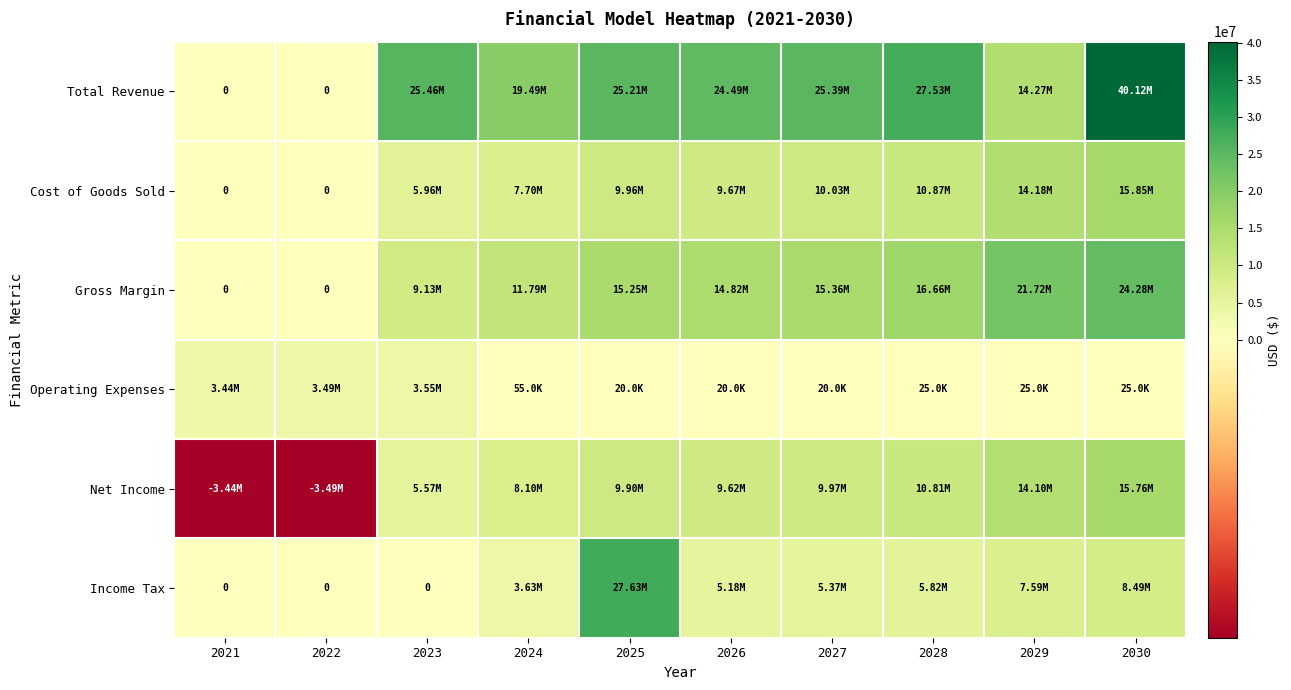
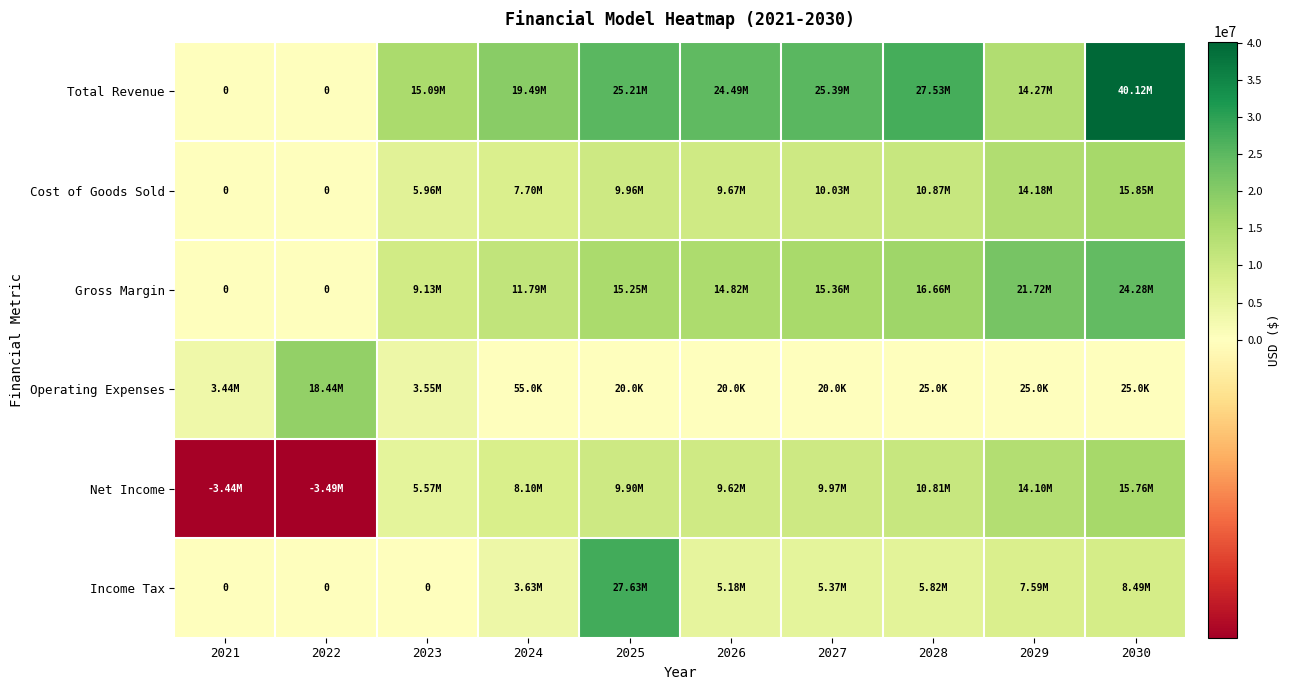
  {
    "Total Revenue": {
      "2021": "0",
      "2022": "0",
-     "2023": "25.46M",
+     "2023": "15.09M",
      "2024": "19.49M",
      "2025": "25.21M",
      "2026": "24.49M",
      "2027": "25.39M",
      "2028": "27.53M",
      "2029": "14.27M",
      "2030": "40.12M"
    },
    "Cost of Goods Sold": {
      "2021": "0",
      "2022": "0",
      "2023": "5.96M",
      "2024": "7.70M",
      "2025": "9.96M",
      "2026": "9.67M",
      "2027": "10.03M",
      "2028": "10.87M",
      "2029": "14.18M",
      "2030": "15.85M"
    },
    "Gross Margin": {
      "2021": "0",
      "2022": "0",
      "2023": "9.13M",
      "2024": "11.79M",
      "2025": "15.25M",
      "2026": "14.82M",
      "2027": "15.36M",
      "2028": "16.66M",
      "2029": "21.72M",
      "2030": "24.28M"
    },
    "Operating Expenses": {
      "2021": "3.44M",
-     "2022": "3.49M",
+     "2022": "18.44M",
      "2023": "3.55M",
      "2024": "55.0K",
      "2025": "20.0K",
      "2026": "20.0K",
      "2027": "20.0K",
      "2028": "25.0K",
      "2029": "25.0K",
      "2030": "25.0K"
    },
    "Net Income": {
      "2021": "-3.44M",
      "2022": "-3.49M",
      "2023": "5.57M",
      "2024": "8.10M",
      "2025": "9.90M",
      "2026": "9.62M",
      "2027": "9.97M",
      "2028": "10.81M",
      "2029": "14.10M",
      "2030": "15.76M"
    },
    "Income Tax": {
      "2021": "0",
      "2022": "0",
      "2023": "0",
      "2024": "3.63M",
      "2025": "27.63M",
      "2026": "5.18M",
      "2027": "5.37M",
      "2028": "5.82M",
      "2029": "7.59M",
      "2030": "8.49M"
    }
  }
